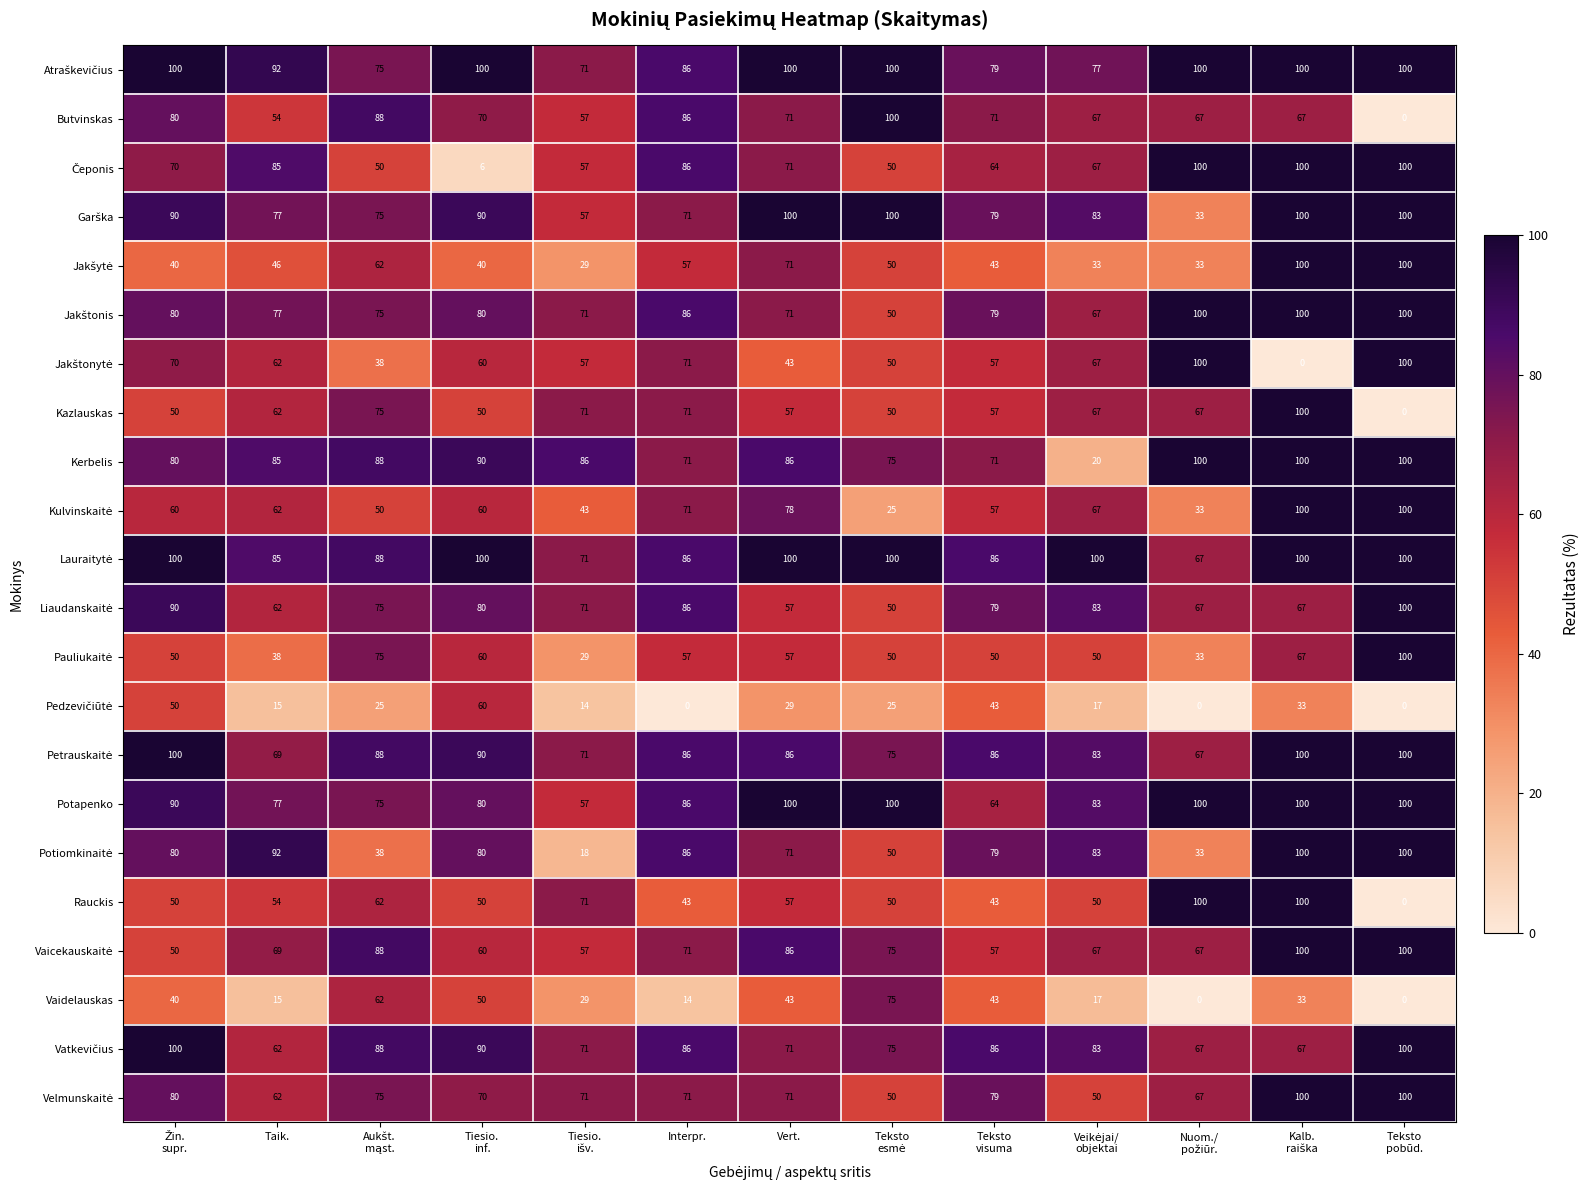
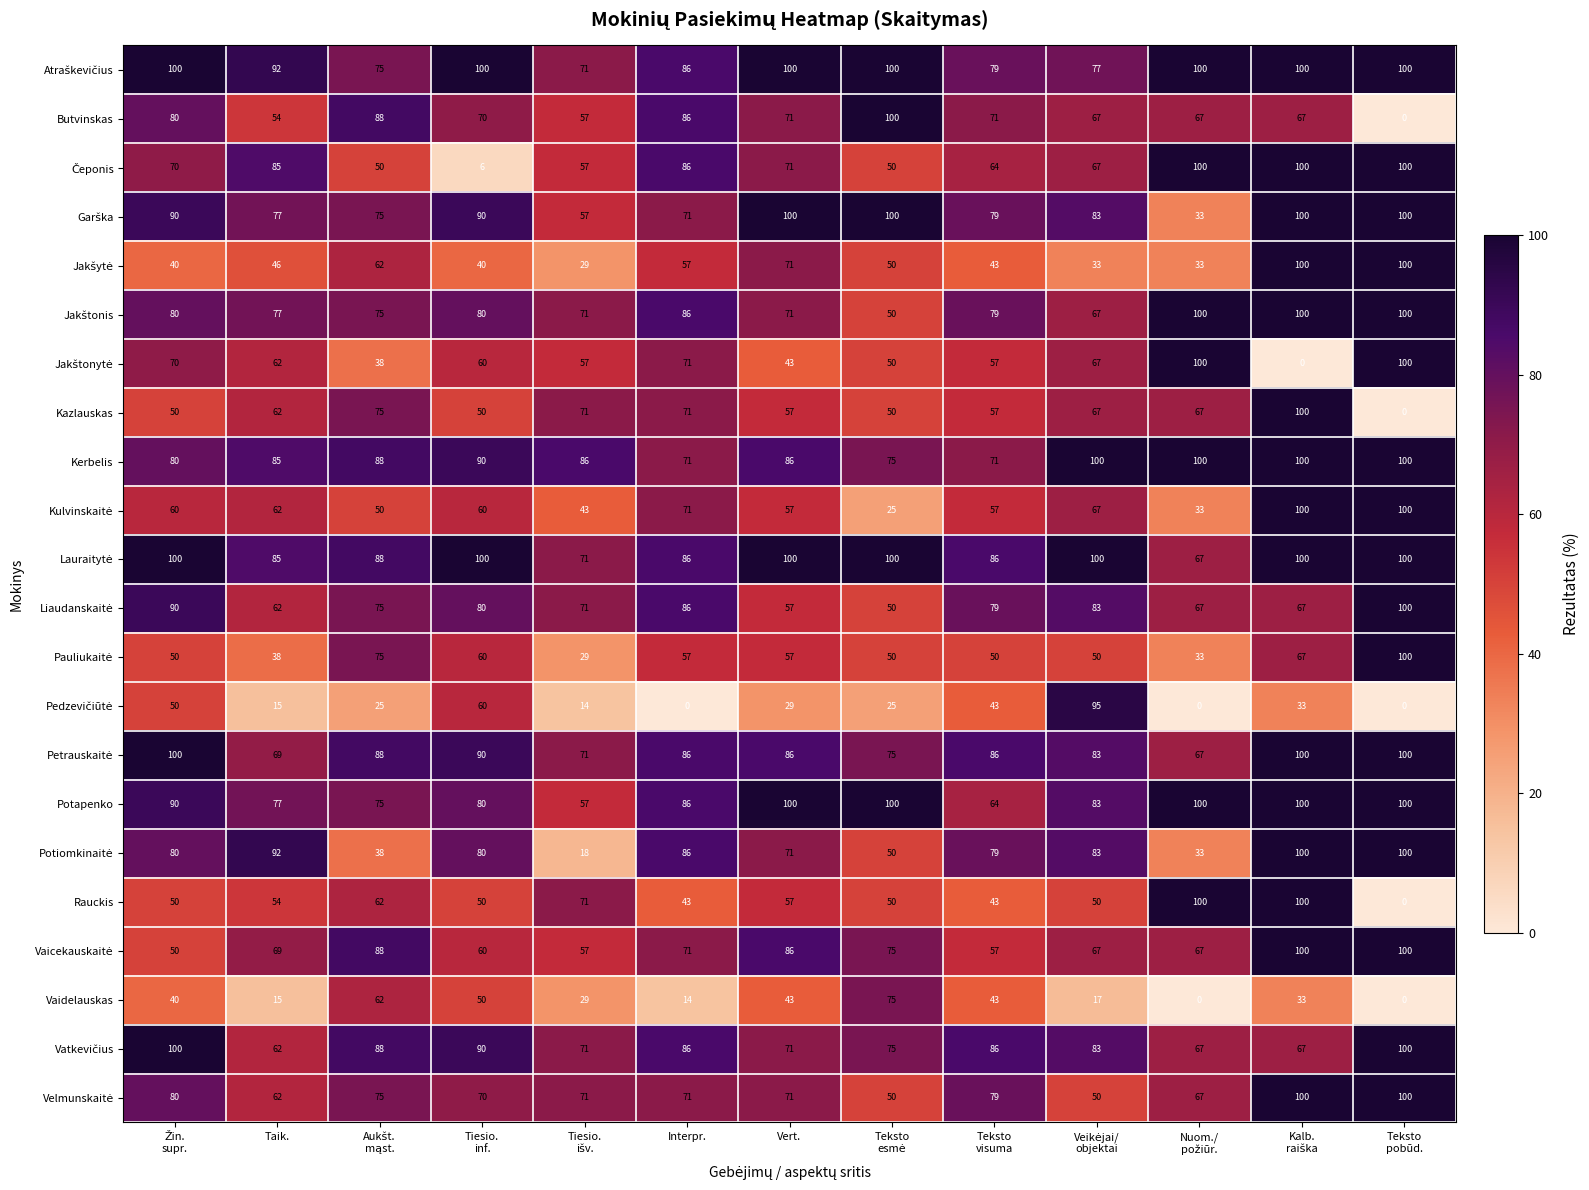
  {
    "Kerbelis": {
      "Žin. supr.": 80,
      "Taik.": 85,
      "Aukšt. mąst.": 88,
      "Tiesio. inf.": 90,
      "Tiesio. išv.": 86,
      "Interpr.": 71,
      "Vert.": 86,
      "Teksto esmė": 75,
      "Teksto visuma": 71,
-     "Veikėjai/ objektai": 20,
+     "Veikėjai/ objektai": 100,
      "Nuom./ požiūr.": 100,
      "Kalb. raiška": 100,
      "Teksto pobūd.": 100
    },
    "Kulvinskaitė": {
      "Žin. supr.": 60,
      "Taik.": 62,
      "Aukšt. mąst.": 50,
      "Tiesio. inf.": 60,
      "Tiesio. išv.": 43,
      "Interpr.": 71,
-     "Vert.": 78,
+     "Vert.": 57,
      "Teksto esmė": 25,
      "Teksto visuma": 57,
      "Veikėjai/ objektai": 67,
      "Nuom./ požiūr.": 33,
      "Kalb. raiška": 100,
      "Teksto pobūd.": 100
    },
    "Pedzevičiūtė": {
      "Žin. supr.": 50,
      "Taik.": 15,
      "Aukšt. mąst.": 25,
      "Tiesio. inf.": 60,
      "Tiesio. išv.": 14,
      "Vert.": 29,
      "Teksto esmė": 25,
      "Teksto visuma": 43,
-     "Veikėjai/ objektai": 17,
+     "Veikėjai/ objektai": 95,
      "Kalb. raiška": 33
    }
  }
